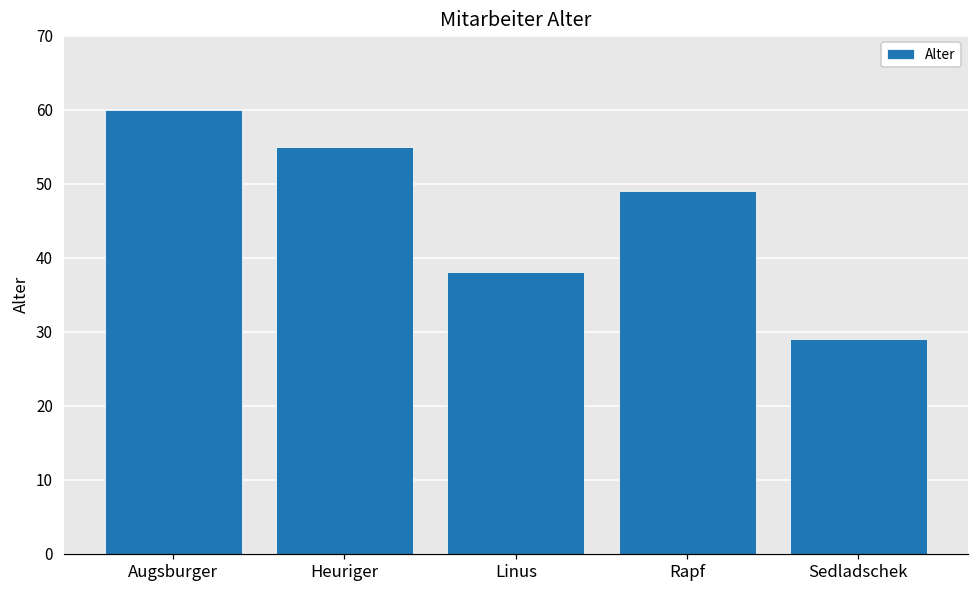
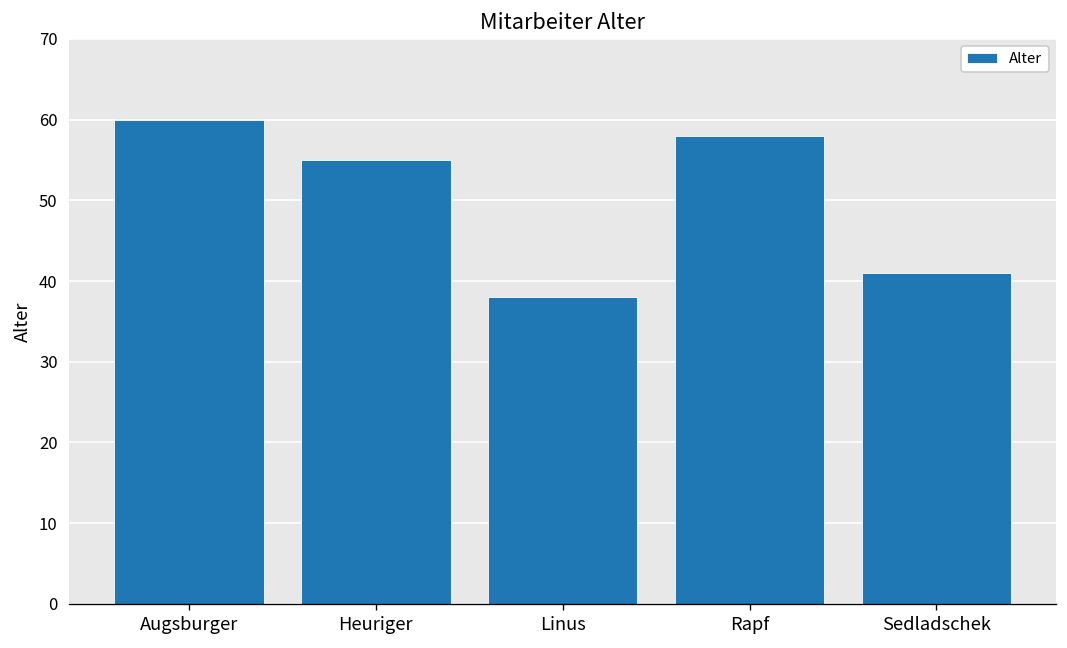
  {
    "Augsburger": 60,
    "Heuriger": 55,
    "Linus": 38,
-   "Rapf": 49,
-   "Sedladschek": 29
+   "Rapf": 58,
+   "Sedladschek": 41
  }
